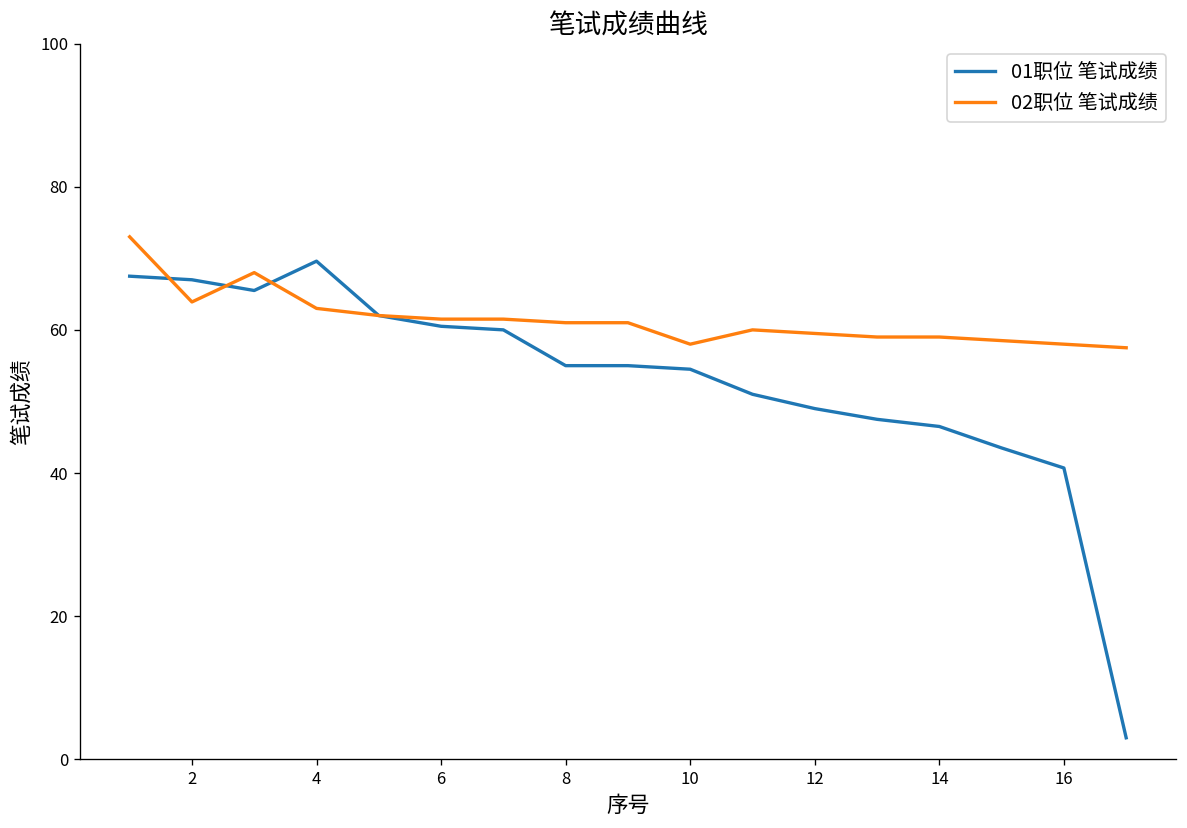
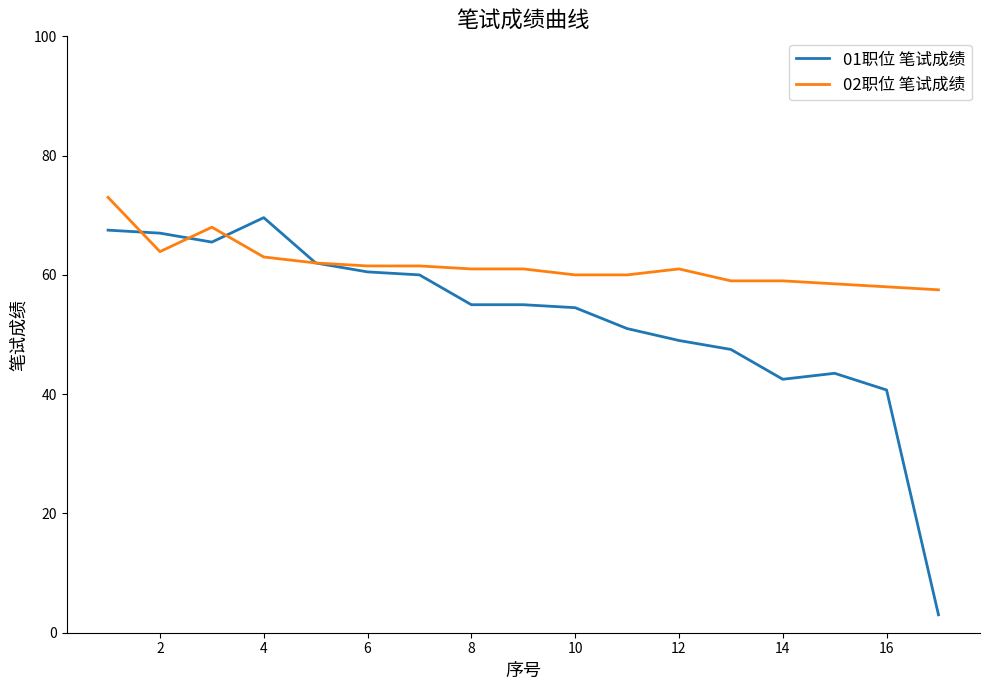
  {
    "01职位 笔试成绩": {
      "2": 67,
      "4": 70,
      "6": 61,
      "8": 55,
      "10": 55,
      "12": 49,
-     "14": 47,
+     "14": 43,
      "16": 41
    },
    "02职位 笔试成绩": {
      "2": 64,
      "4": 63,
      "6": 62,
      "8": 61,
-     "10": 58,
-     "12": 60,
+     "10": 60,
+     "12": 61,
      "14": 59,
      "16": 58
    }
  }
